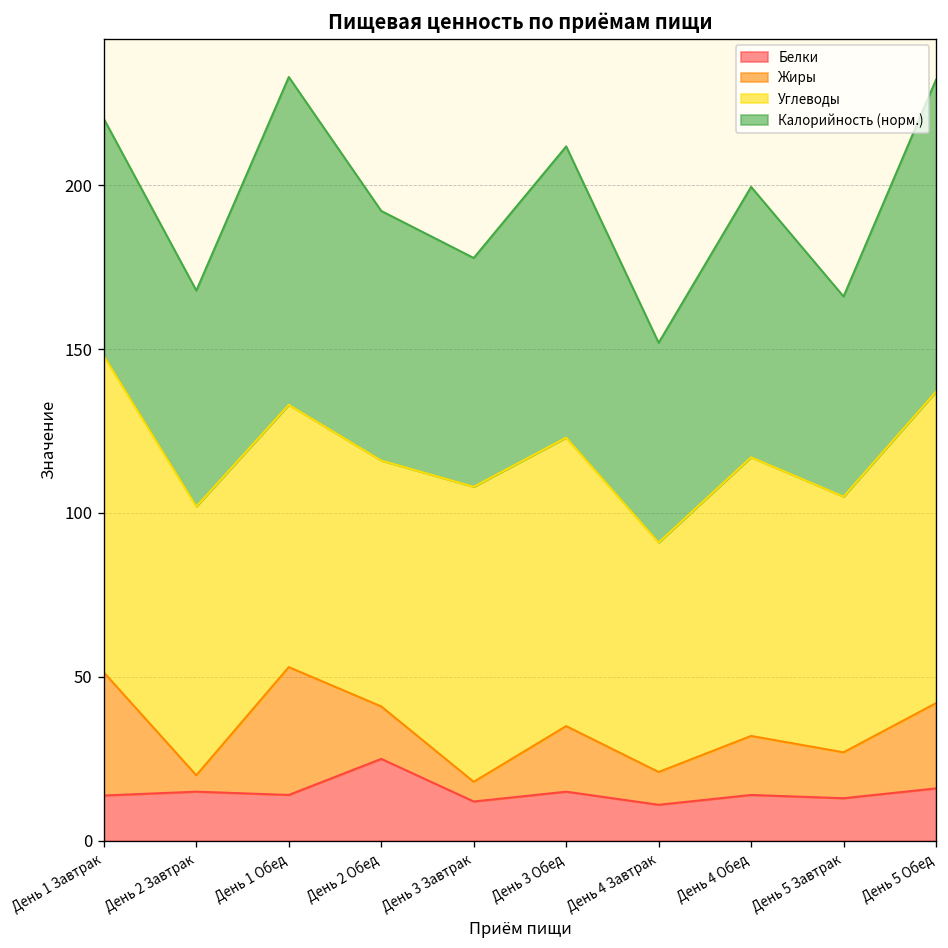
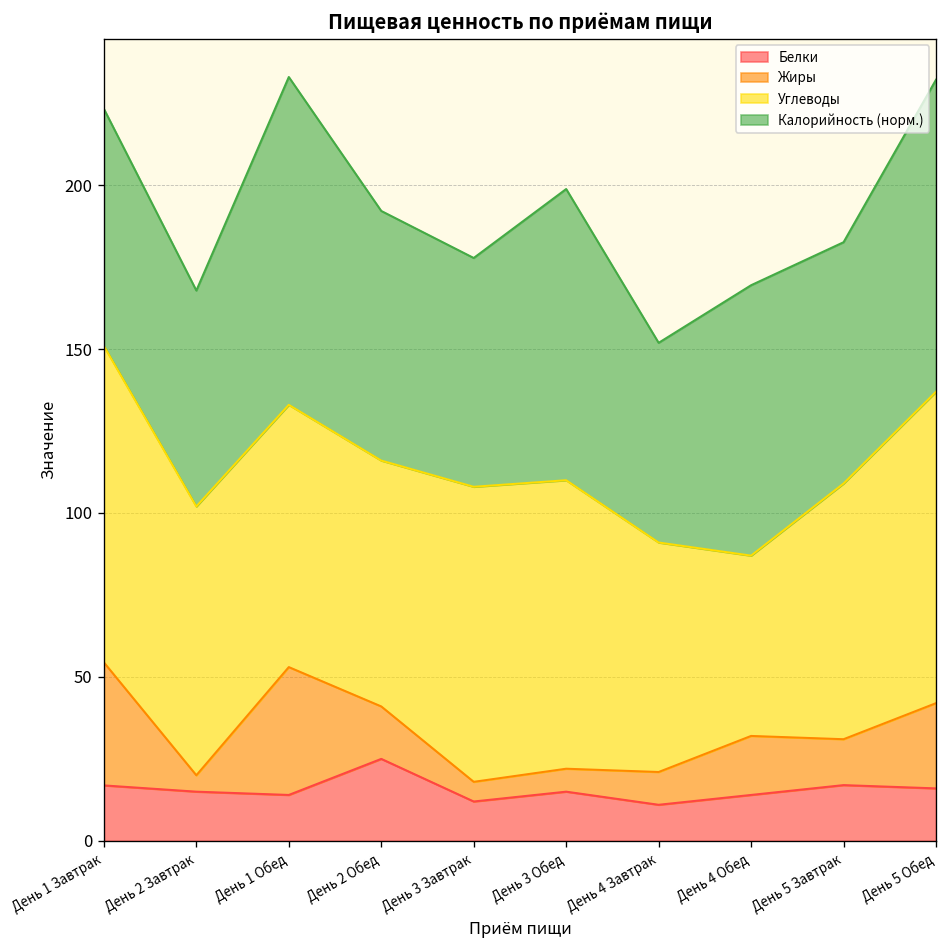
  {
    "Белки": {
-     "День 1 Завтрак": 14,
+     "День 1 Завтрак": 17,
      "День 2 Завтрак": 15,
      "День 1 Обед": 14,
      "День 2 Обед": 25,
      "День 3 Завтрак": 12,
      "День 3 Обед": 15,
      "День 4 Завтрак": 11,
      "День 4 Обед": 14,
-     "День 5 Завтрак": 13,
+     "День 5 Завтрак": 17,
      "День 5 Обед": 16
    },
    "Жиры": {
      "День 1 Завтрак": 38,
      "День 2 Завтрак": 5,
      "День 1 Обед": 39,
      "День 2 Обед": 16,
      "День 3 Завтрак": 6,
-     "День 3 Обед": 20,
+     "День 3 Обед": 7,
      "День 4 Завтрак": 10,
      "День 4 Обед": 18,
      "День 5 Завтрак": 14,
      "День 5 Обед": 26
    },
    "Углеводы": {
      "День 1 Завтрак": 97,
      "День 2 Завтрак": 82,
      "День 1 Обед": 80,
      "День 2 Обед": 75,
      "День 3 Завтрак": 90,
      "День 3 Обед": 88,
      "День 4 Завтрак": 70,
-     "День 4 Обед": 85,
+     "День 4 Обед": 55,
      "День 5 Завтрак": 78,
      "День 5 Обед": 95
    },
    "Калорийность (норм.)": {
      "День 1 Завтрак": 72,
      "День 2 Завтрак": 66,
      "День 1 Обед": 100,
      "День 2 Обед": 76,
      "День 3 Завтрак": 70,
      "День 3 Обед": 89,
      "День 4 Завтрак": 61,
      "День 4 Обед": 82,
-     "День 5 Завтрак": 61,
+     "День 5 Завтрак": 74,
      "День 5 Обед": 95
    }
  }
